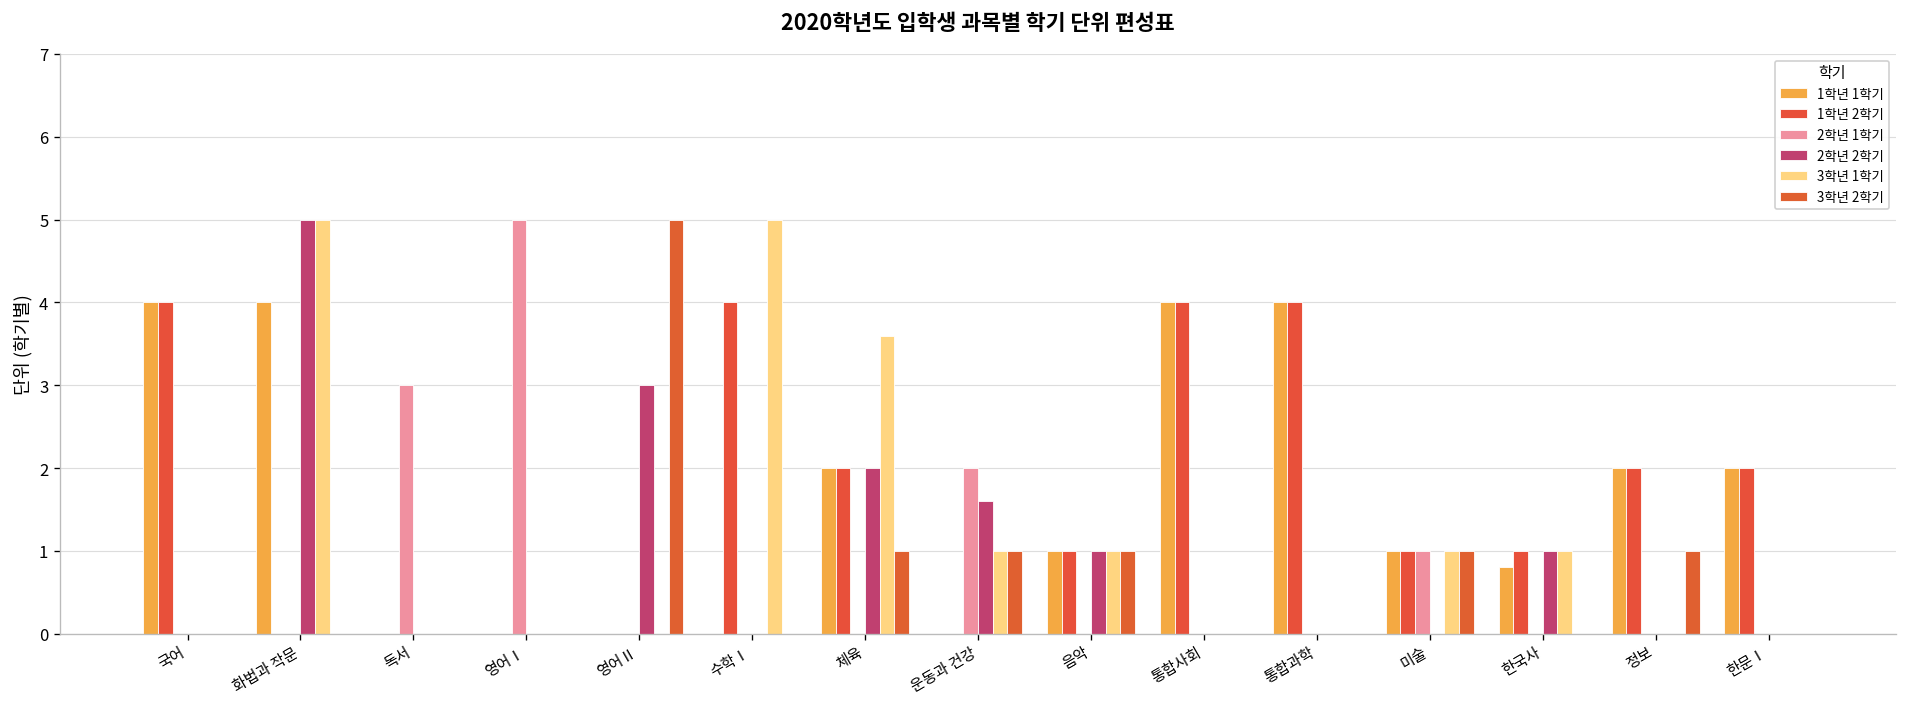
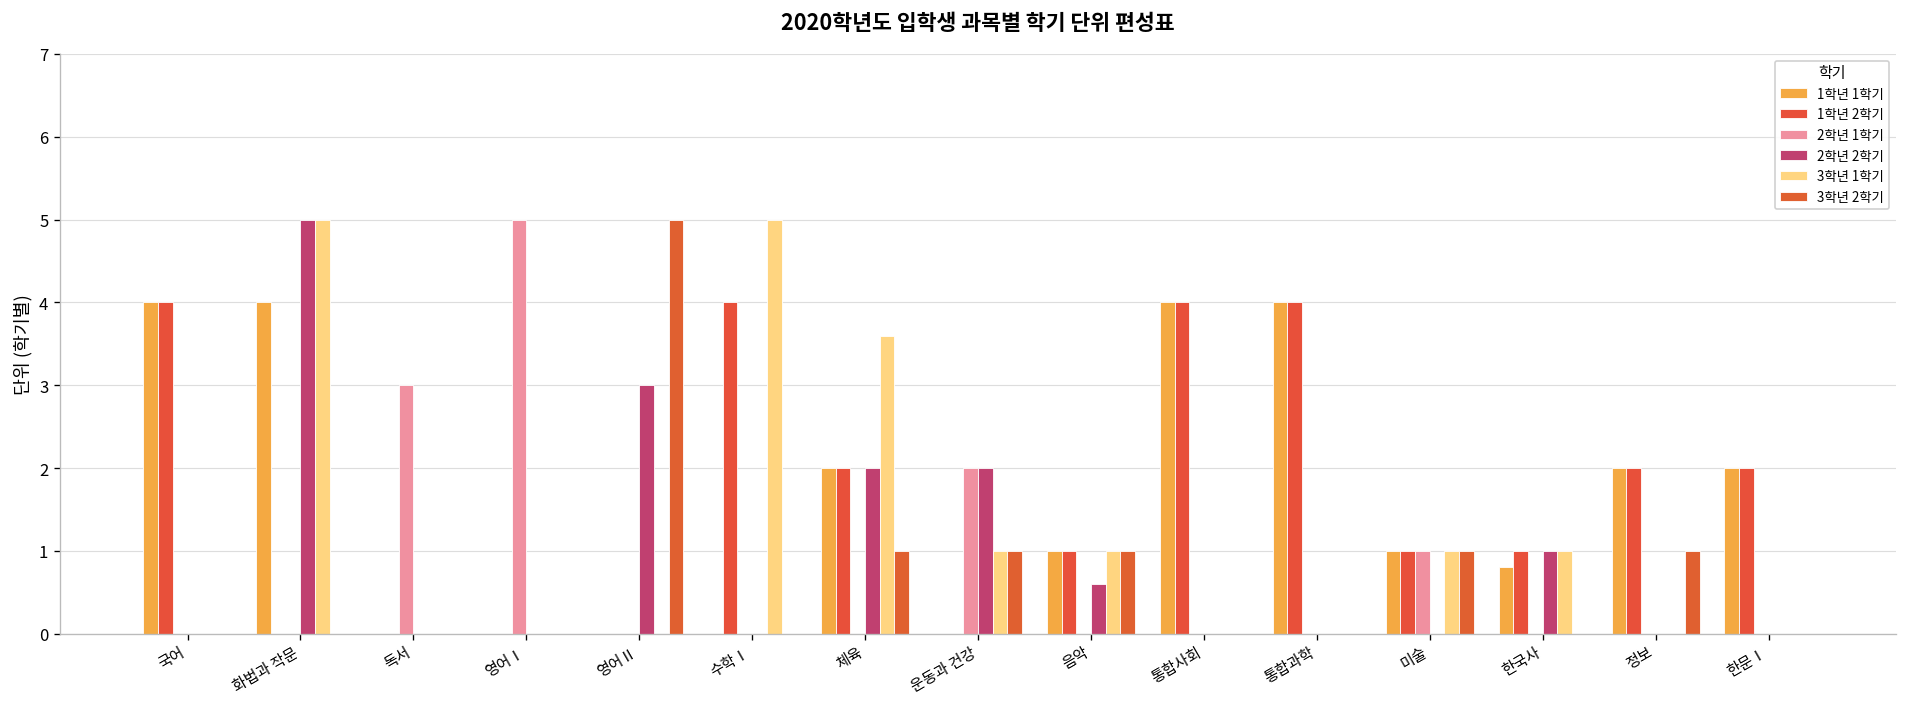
  {
    "1학년 1학기": {
      "국어": 4.0,
      "화법과 작문": 4.0,
      "독서": 0.0,
      "영어Ⅰ": 0.0,
      "영어Ⅱ": 0.0,
      "수학Ⅰ": 0.0,
      "체육": 2.0,
      "운동과 건강": 0.0,
      "음악": 1.0,
      "통합사회": 4.0,
      "통합과학": 4.0,
      "미술": 1.0,
      "한국사": 0.8,
      "정보": 2.0,
      "한문Ⅰ": 2.0
    },
    "2학년 1학기": {
      "국어": 0.0,
      "화법과 작문": 0.0,
      "독서": 3.0,
      "영어Ⅰ": 5.0,
      "영어Ⅱ": 0.0,
      "수학Ⅰ": 0.0,
      "체육": 0.0,
      "운동과 건강": 2.0,
      "음악": 0.0,
      "통합사회": 0.0,
      "통합과학": 0.0,
      "미술": 1.0,
      "한국사": 0.0,
      "정보": 0.0,
      "한문Ⅰ": 0.0
    },
    "2학년 2학기": {
      "국어": 0.0,
      "화법과 작문": 5.0,
      "독서": 0.0,
      "영어Ⅰ": 0.0,
      "영어Ⅱ": 3.0,
      "수학Ⅰ": 0.0,
      "체육": 2.0,
-     "운동과 건강": 1.6,
-     "음악": 1.0,
+     "운동과 건강": 2.0,
+     "음악": 0.6,
      "통합사회": 0.0,
      "통합과학": 0.0,
      "미술": 0.0,
      "한국사": 1.0,
      "정보": 0.0,
      "한문Ⅰ": 0.0
    },
    "3학년 1학기": {
      "국어": 0.0,
      "화법과 작문": 5.0,
      "독서": 0.0,
      "영어Ⅰ": 0.0,
      "영어Ⅱ": 0.0,
      "수학Ⅰ": 5.0,
      "체육": 3.6,
      "운동과 건강": 1.0,
      "음악": 1.0,
      "통합사회": 0.0,
      "통합과학": 0.0,
      "미술": 1.0,
      "한국사": 1.0,
      "정보": 0.0,
      "한문Ⅰ": 0.0
    }
  }
